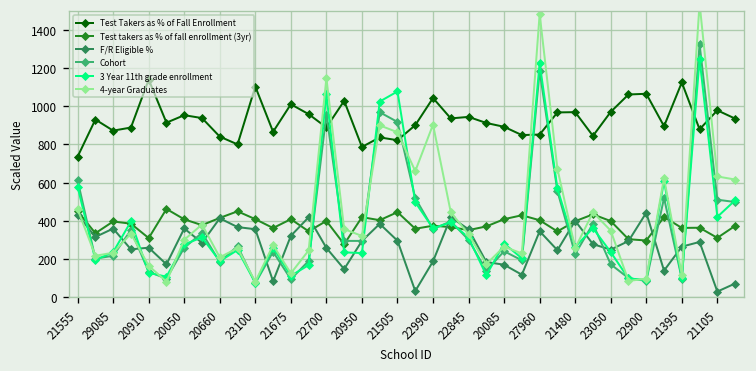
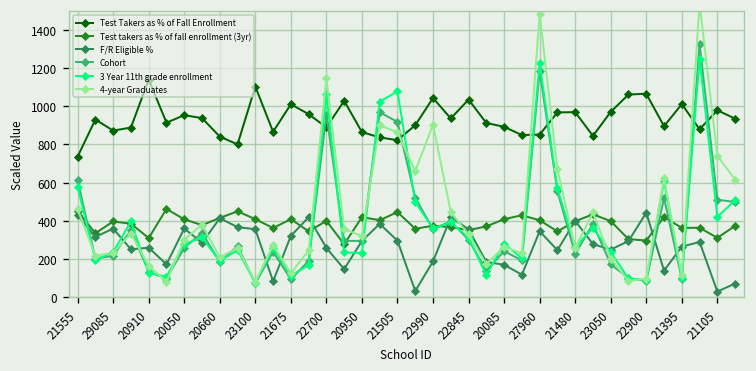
  {
    "Test Takers as % of Fall Enrollment": {
      "21555": 740,
      "29085": 870,
      "20050": 950,
      "20660": 840,
      "23100": 1100,
      "21675": 1010,
      "22700": 890,
-     "20950": 790,
+     "20950": 860,
      "21505": 820,
      "22990": 1040,
-     "22845": 940,
+     "22845": 1040,
      "20085": 890,
      "27960": 850,
      "21480": 970,
      "23050": 970,
      "22900": 1070,
-     "21395": 1130,
+     "21395": 1010,
      "21105": 980
    },
    "3 Year 11th grade enrollment": {
      "21555": 580,
      "20050": 280,
      "22700": 1060,
      "20950": 230,
      "21505": 1080,
      "20085": 280,
      "27960": 1230,
      "21105": 420
    },
    "4-year Graduates": {
      "20910": 160,
      "20050": 300,
      "20660": 210,
      "22700": 1150,
      "20950": 320,
      "21505": 860,
      "22990": 900,
      "22845": 330,
      "20085": 260,
      "27960": 1480,
-     "23050": 350,
+     "23050": 200,
      "21395": 120,
-     "21105": 630
+     "21105": 740
    }
  }
